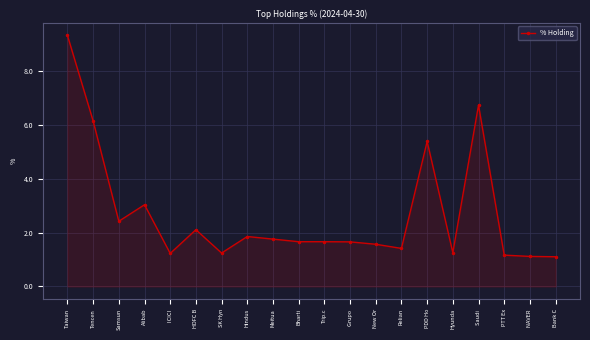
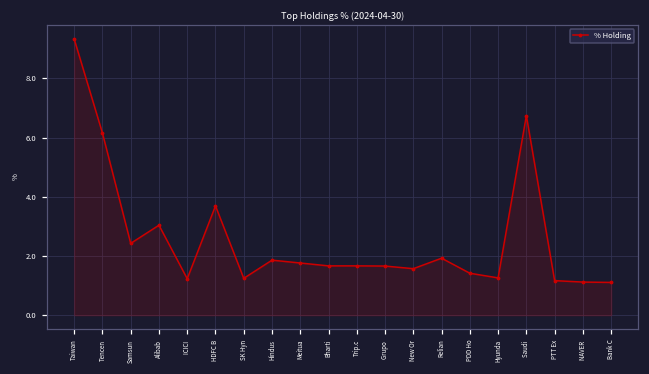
  {
    "Taiwan": 9.3,
    "Tencen": 6.2,
    "Samsun": 2.4,
    "Alibab": 3.0,
    "ICICI": 1.2,
-   "HDFC B": 2.1,
+   "HDFC B": 3.7,
    "SK Hyn": 1.2,
    "Hindus": 1.9,
    "Meitua": 1.8,
    "Bharti": 1.7,
    "Trip.c": 1.7,
    "Grupo": 1.7,
    "New Or": 1.6,
-   "Relian": 1.4,
-   "PDD Ho": 5.4,
+   "Relian": 1.9,
+   "PDD Ho": 1.4,
    "Hyunda": 1.3,
    "Saudi": 6.7,
    "PTT Ex": 1.2,
    "NAVER": 1.1,
    "Bank C": 1.1
  }
